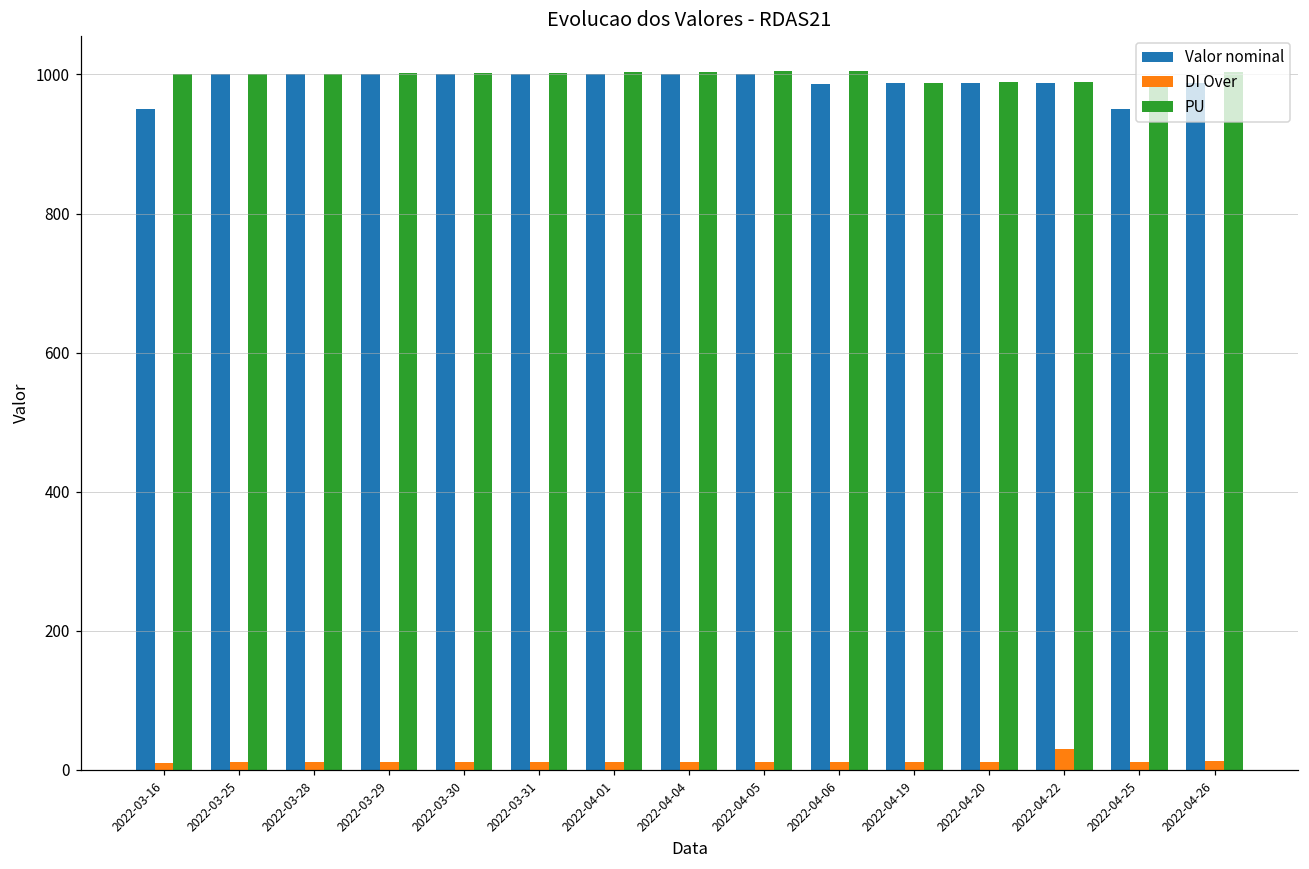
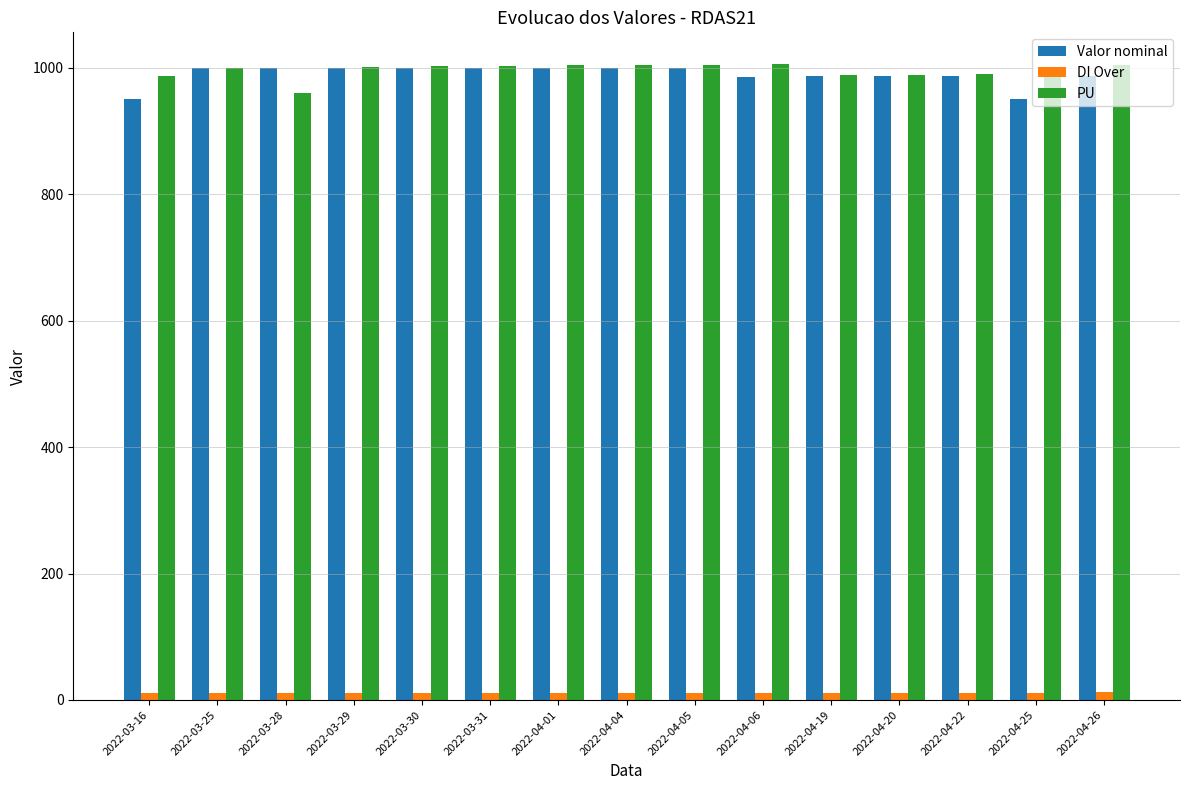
  {
    "Valor nominal": {
      "2022-03-16": 950,
      "2022-03-25": 1000,
      "2022-03-28": 1000,
      "2022-03-29": 1000,
      "2022-03-30": 1000,
      "2022-03-31": 1000,
      "2022-04-01": 1000,
      "2022-04-04": 1000,
      "2022-04-05": 1000,
      "2022-04-06": 990,
      "2022-04-19": 990,
      "2022-04-20": 990,
      "2022-04-22": 990,
      "2022-04-25": 950
    },
    "DI Over": {
      "2022-03-16": 10,
      "2022-03-25": 10,
      "2022-03-28": 10,
      "2022-03-29": 10,
      "2022-03-30": 10,
      "2022-03-31": 10,
      "2022-04-01": 10,
      "2022-04-04": 10,
      "2022-04-05": 10,
      "2022-04-06": 10,
      "2022-04-19": 10,
      "2022-04-20": 10,
-     "2022-04-22": 30,
+     "2022-04-22": 10,
      "2022-04-25": 10,
      "2022-04-26": 10
    },
    "PU": {
-     "2022-03-16": 1000,
+     "2022-03-16": 990,
      "2022-03-25": 1000,
-     "2022-03-28": 1000,
+     "2022-03-28": 960,
      "2022-03-29": 1000,
      "2022-03-30": 1000,
      "2022-03-31": 1000,
      "2022-04-01": 1000,
      "2022-04-04": 1000,
      "2022-04-05": 1000,
      "2022-04-06": 1010,
      "2022-04-19": 990,
      "2022-04-20": 990,
      "2022-04-22": 990
    }
  }
